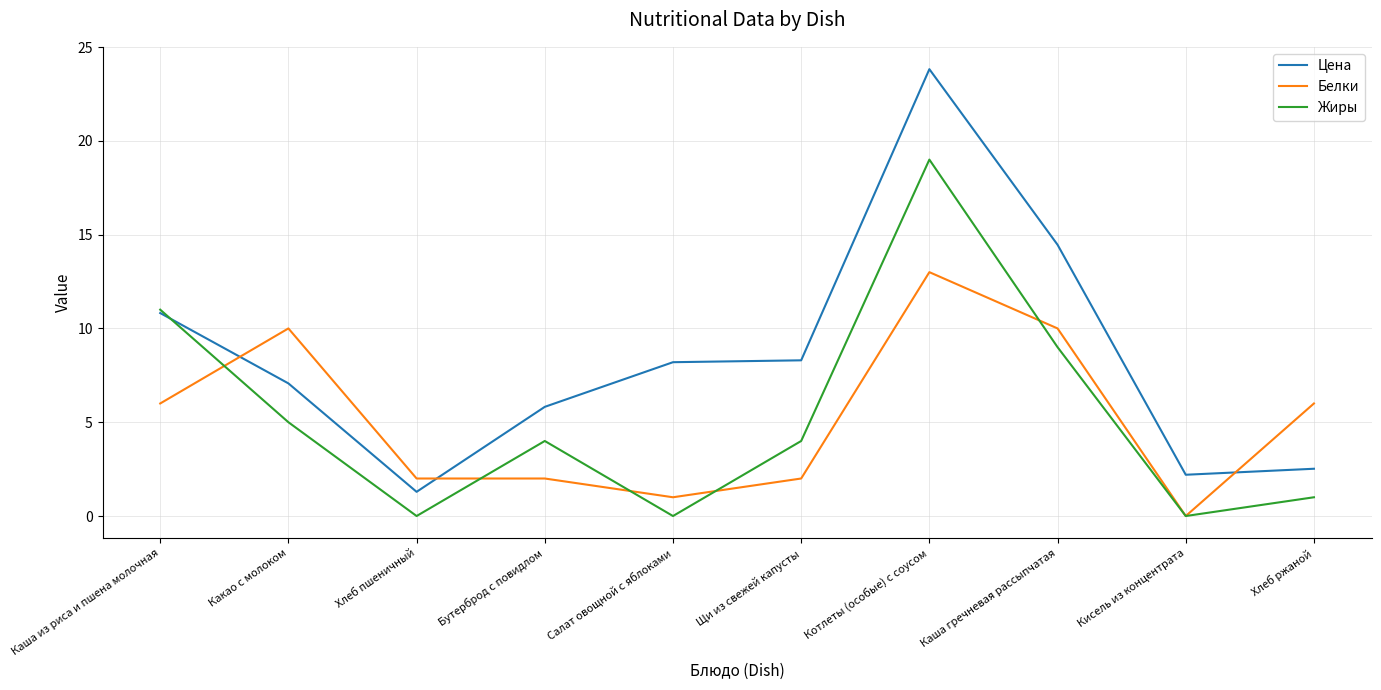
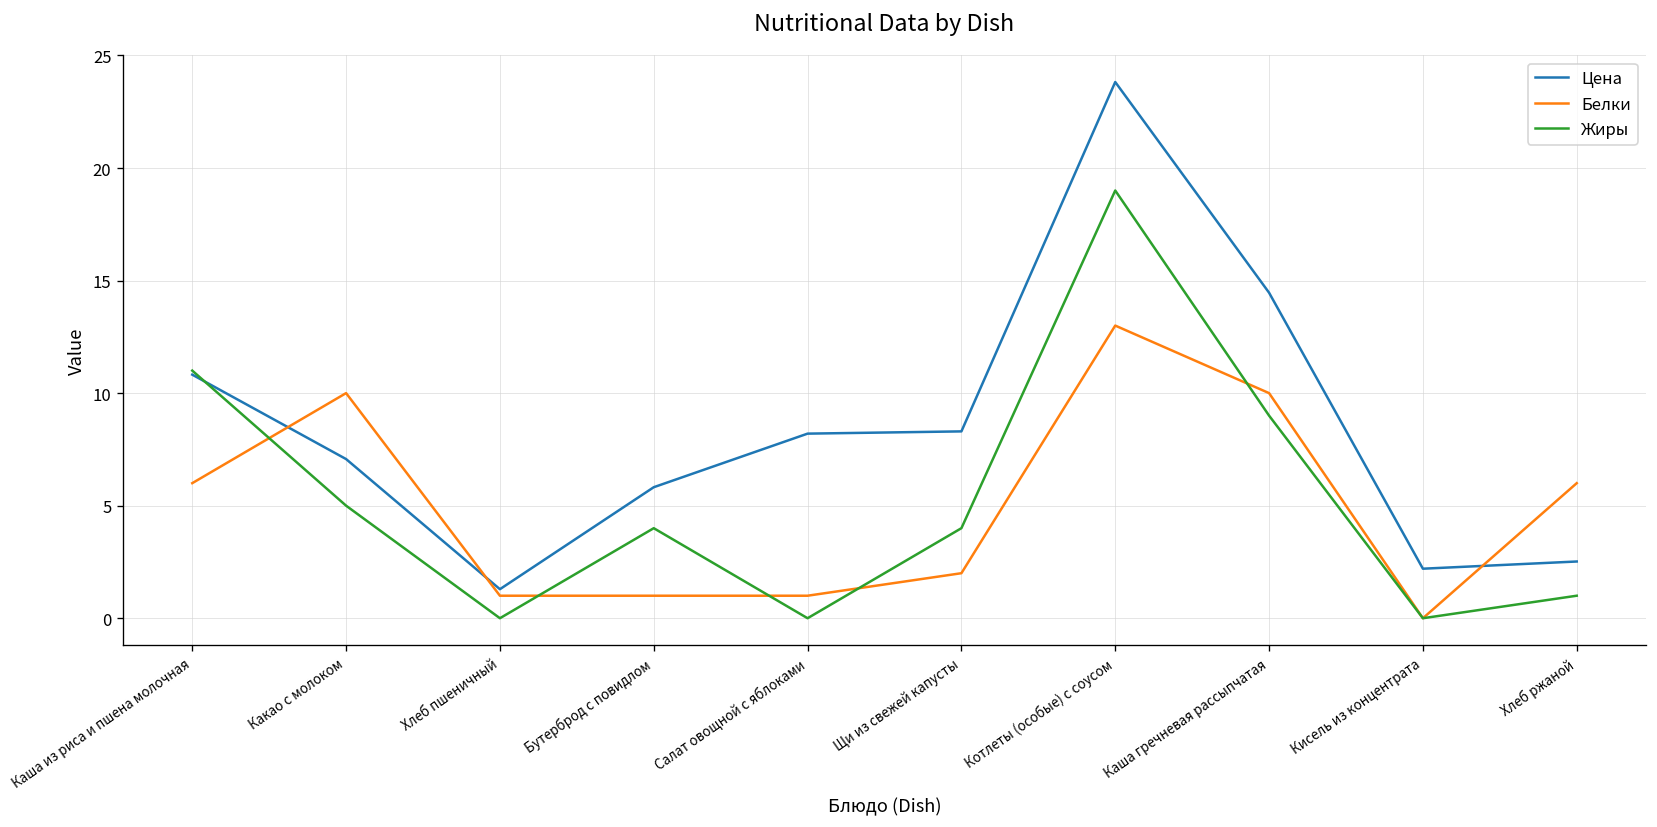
  {
    "Цена": {
      "Каша из риса и пшена молочная": 10.8,
      "Какао с молоком": 7,
      "Хлеб пшеничный": 1.3,
      "Бутерброд с повидлом": 5.8,
      "Салат овощной с яблоками": 8.2,
      "Щи из свежей капусты": 8.3,
      "Котлеты (особые) с соусом": 23.8,
      "Каша гречневая рассыпчатая": 14.5,
      "Кисель из концентрата": 2.2,
      "Хлеб ржаной": 2.5
    },
    "Белки": {
      "Каша из риса и пшена молочная": 6,
      "Какао с молоком": 10,
-     "Хлеб пшеничный": 2,
-     "Бутерброд с повидлом": 2,
+     "Хлеб пшеничный": 1,
+     "Бутерброд с повидлом": 1,
      "Салат овощной с яблоками": 1,
      "Щи из свежей капусты": 2,
      "Котлеты (особые) с соусом": 13,
      "Каша гречневая рассыпчатая": 10,
      "Хлеб ржаной": 6
    },
    "Жиры": {
      "Каша из риса и пшена молочная": 11,
      "Какао с молоком": 5,
      "Хлеб пшеничный": 0,
      "Бутерброд с повидлом": 4,
      "Салат овощной с яблоками": 0,
      "Щи из свежей капусты": 4,
      "Котлеты (особые) с соусом": 19,
      "Каша гречневая рассыпчатая": 9,
      "Хлеб ржаной": 1
    }
  }
